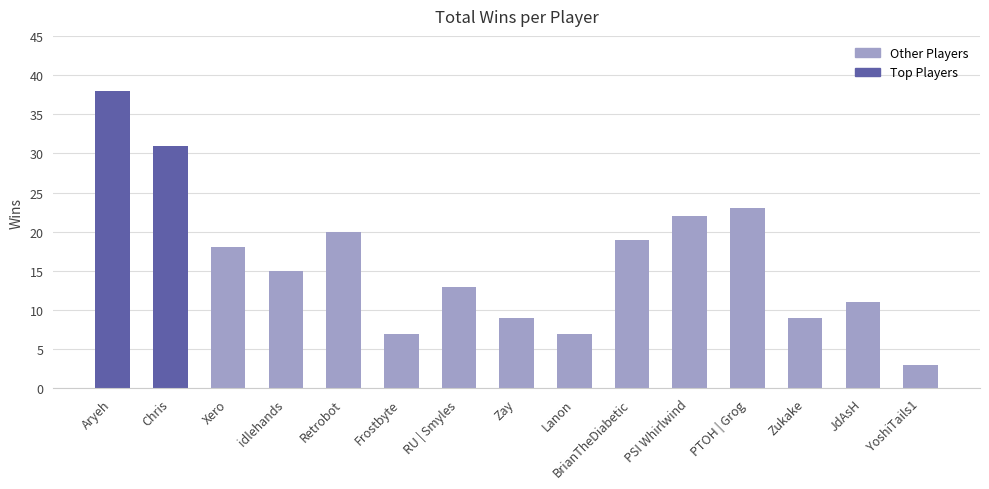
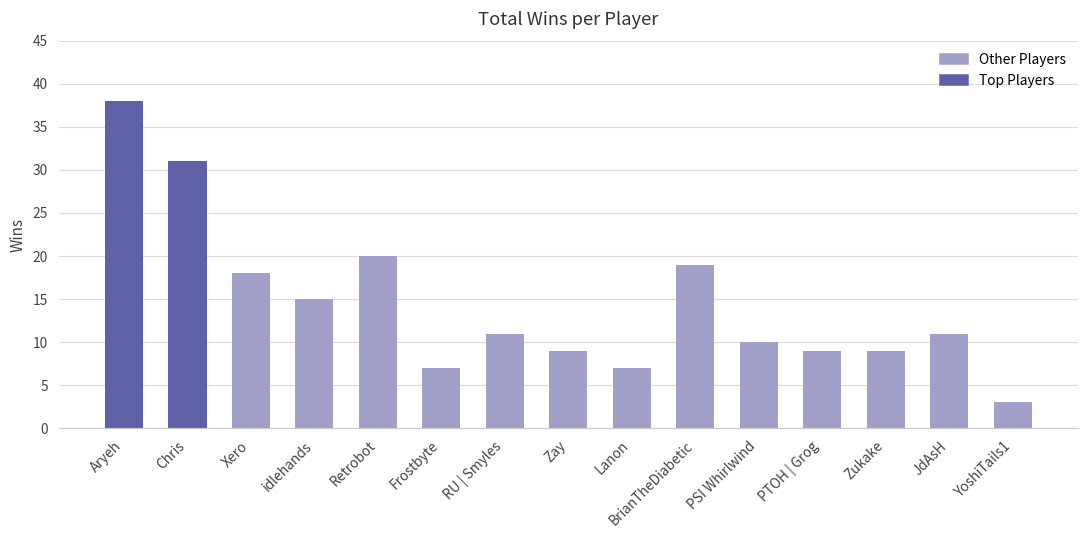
  {
    "Aryeh": 38,
    "Chris": 31,
    "Xero": 18,
    "idlehands": 15,
    "Retrobot": 20,
    "Frostbyte": 7,
-   "RU | Smyles": 13,
+   "RU | Smyles": 11,
    "Zay": 9,
    "Lanon": 7,
    "BrianTheDiabetic": 19,
-   "PSI Whirlwind": 22,
-   "PTOH | Grog": 23,
+   "PSI Whirlwind": 10,
+   "PTOH | Grog": 9,
    "Zukake": 9,
    "JdAsH": 11,
    "YoshiTails1": 3
  }
